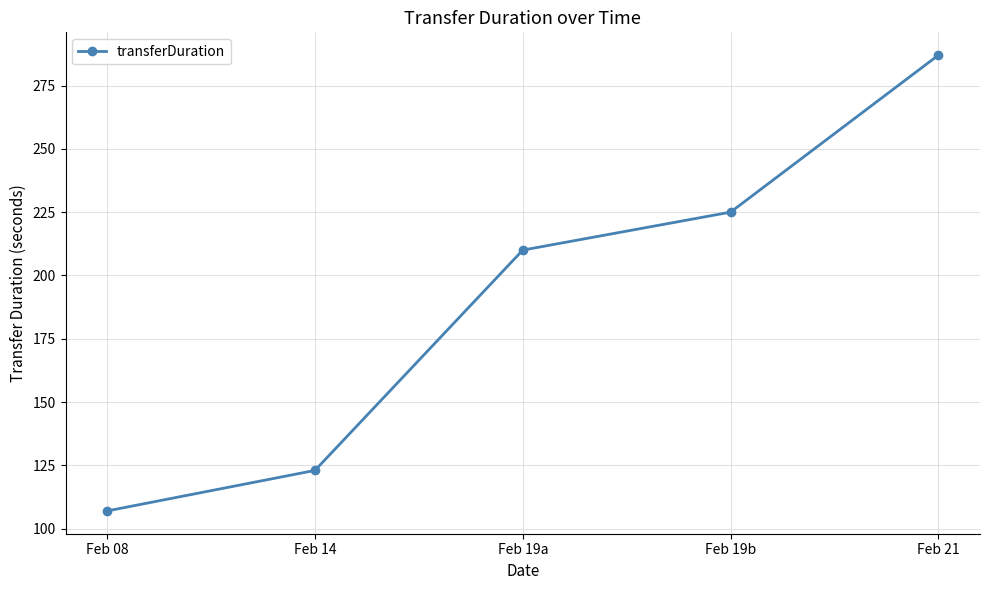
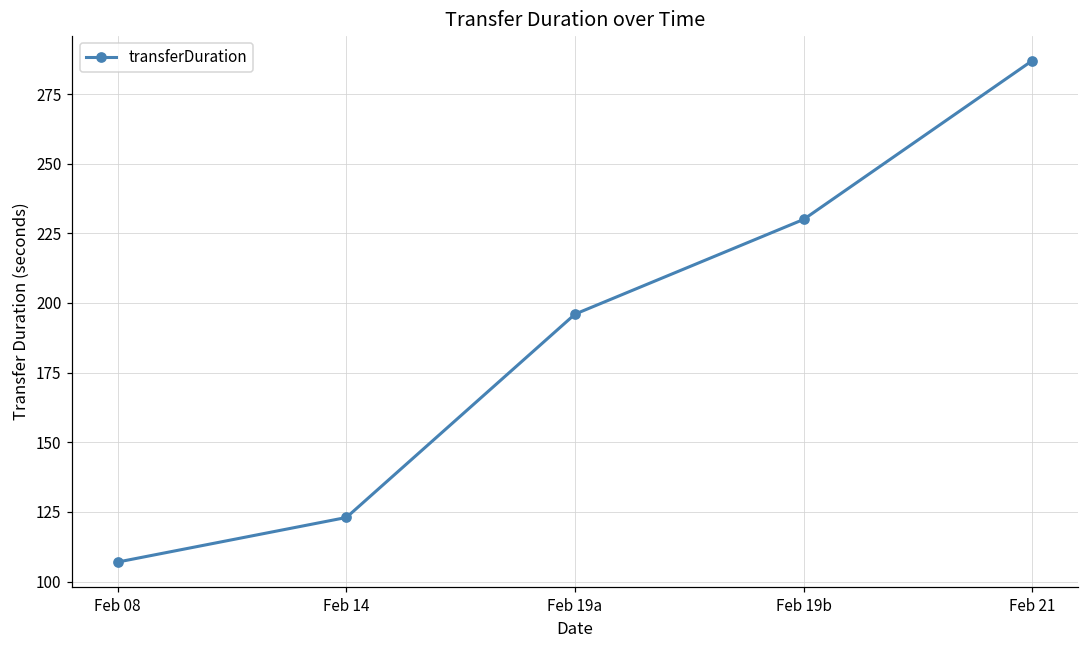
  {
    "Feb 08": 107,
    "Feb 14": 123,
-   "Feb 19a": 210,
-   "Feb 19b": 225,
+   "Feb 19a": 196,
+   "Feb 19b": 230,
    "Feb 21": 287
  }
